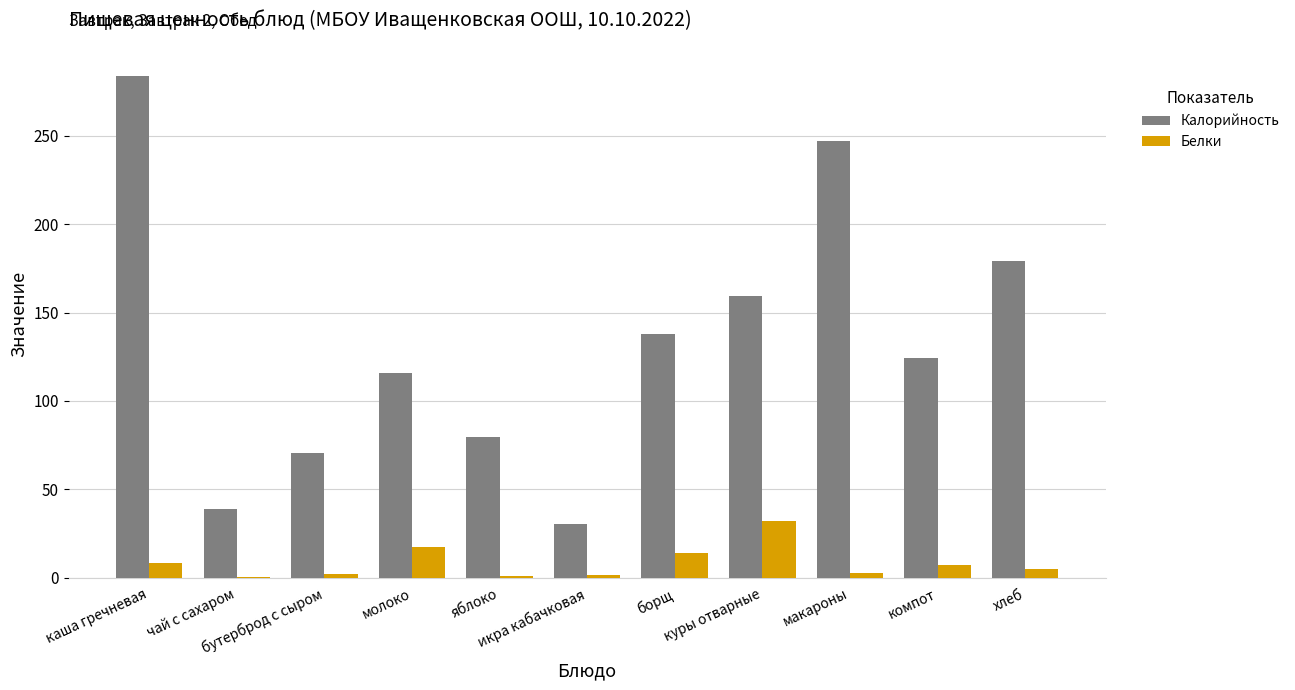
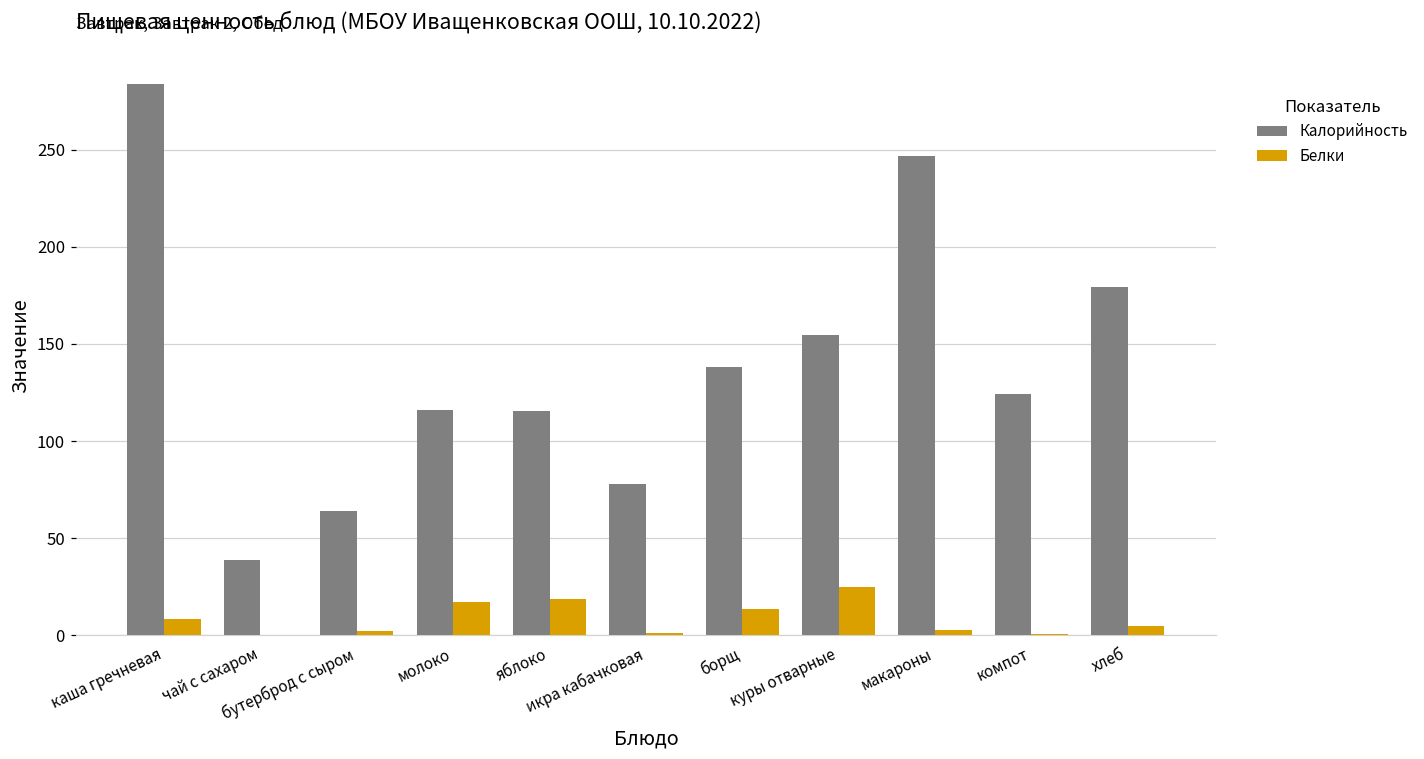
  {
    "Калорийность": {
      "каша гречневая": 284,
      "чай с сахаром": 39,
-     "бутерброд с сыром": 70,
+     "бутерброд с сыром": 64,
      "молоко": 116,
-     "яблоко": 80,
-     "икра кабачковая": 30,
+     "яблоко": 116,
+     "икра кабачковая": 78,
      "борщ": 138,
-     "куры отварные": 159,
+     "куры отварные": 155,
      "макароны": 247,
      "компот": 124,
      "хлеб": 179
    },
    "Белки": {
      "каша гречневая": 8,
      "бутерброд с сыром": 2,
      "молоко": 17,
-     "яблоко": 1,
+     "яблоко": 19,
      "борщ": 14,
-     "куры отварные": 32,
+     "куры отварные": 25,
      "макароны": 3,
-     "компот": 7,
+     "компот": 1,
      "хлеб": 5
    }
  }
